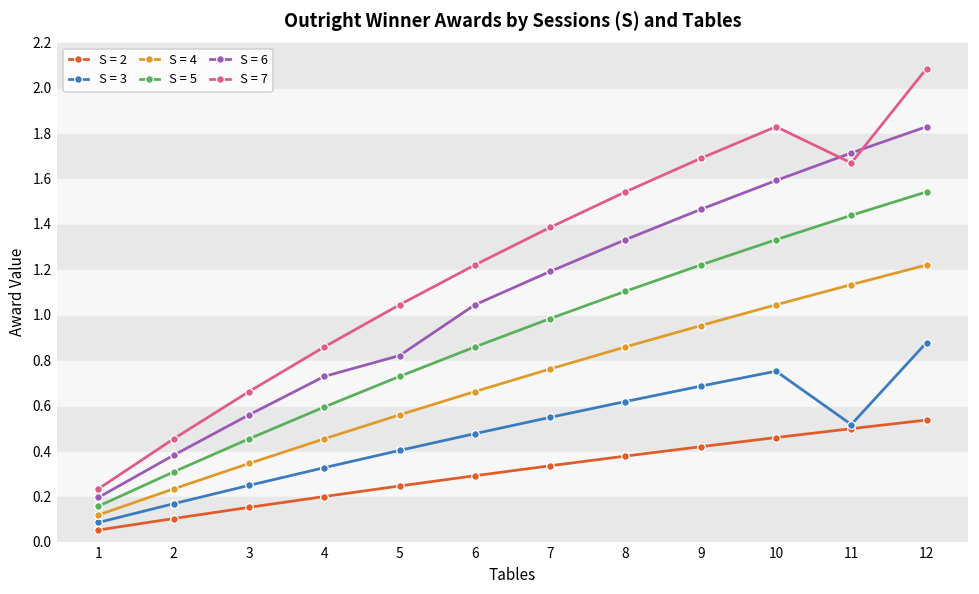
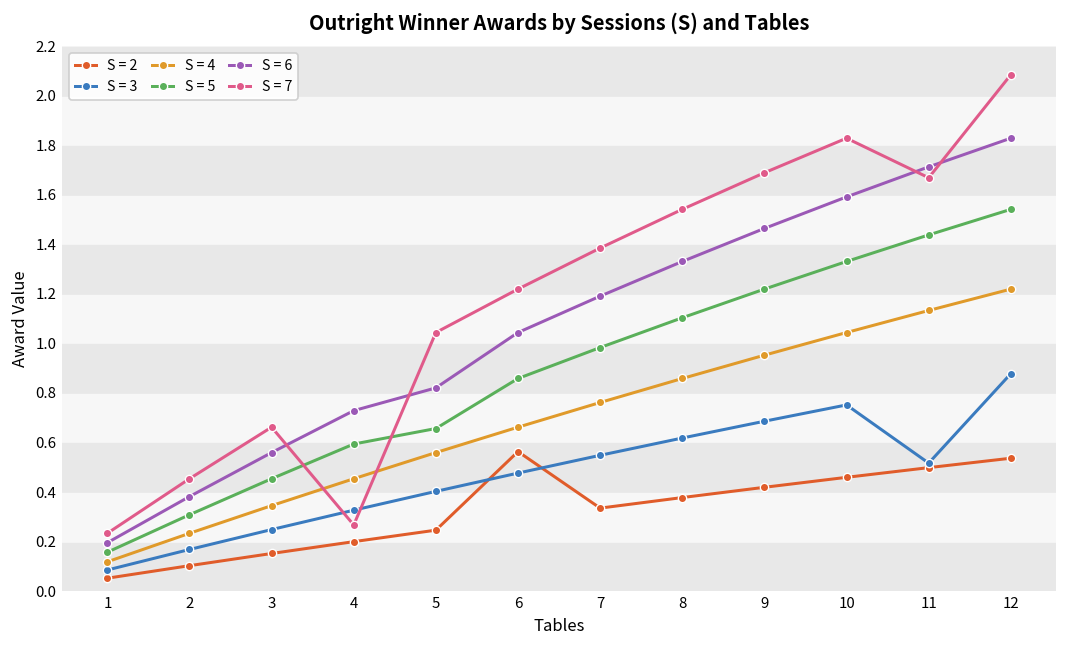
  {
    "S = 2": {
      "1": 0.05,
      "2": 0.10,
      "3": 0.15,
      "4": 0.20,
      "5": 0.25,
-     "6": 0.29,
+     "6": 0.56,
      "7": 0.33,
      "8": 0.38,
      "9": 0.42,
      "10": 0.46,
      "11": 0.50,
      "12": 0.54
    },
    "S = 3": {
      "1": 0.09,
      "2": 0.17,
      "3": 0.25,
      "4": 0.33,
      "5": 0.40,
      "6": 0.48,
      "7": 0.55,
      "8": 0.62,
      "9": 0.69,
      "10": 0.75,
      "11": 0.52,
      "12": 0.88
    },
    "S = 4": {
      "1": 0.12,
      "2": 0.23,
      "3": 0.35,
      "4": 0.45,
      "5": 0.56,
      "6": 0.66,
      "7": 0.76,
      "8": 0.86,
      "9": 0.95,
      "10": 1.04,
      "11": 1.13,
      "12": 1.22
    },
    "S = 5": {
      "1": 0.16,
      "2": 0.31,
      "3": 0.45,
      "4": 0.59,
-     "5": 0.73,
+     "5": 0.66,
      "6": 0.86,
      "7": 0.98,
      "8": 1.10,
      "9": 1.22,
      "10": 1.33,
      "11": 1.44,
      "12": 1.54
    },
    "S = 6": {
      "1": 0.20,
      "2": 0.38,
      "3": 0.56,
      "4": 0.73,
      "5": 0.82,
      "6": 1.04,
      "7": 1.19,
      "8": 1.33,
      "9": 1.46,
      "10": 1.59,
      "11": 1.71,
      "12": 1.83
    },
    "S = 7": {
      "1": 0.23,
      "2": 0.45,
      "3": 0.66,
-     "4": 0.86,
+     "4": 0.27,
      "5": 1.04,
      "6": 1.22,
      "7": 1.38,
      "8": 1.54,
      "9": 1.69,
      "10": 1.83,
      "11": 1.67,
      "12": 2.08
    }
  }
